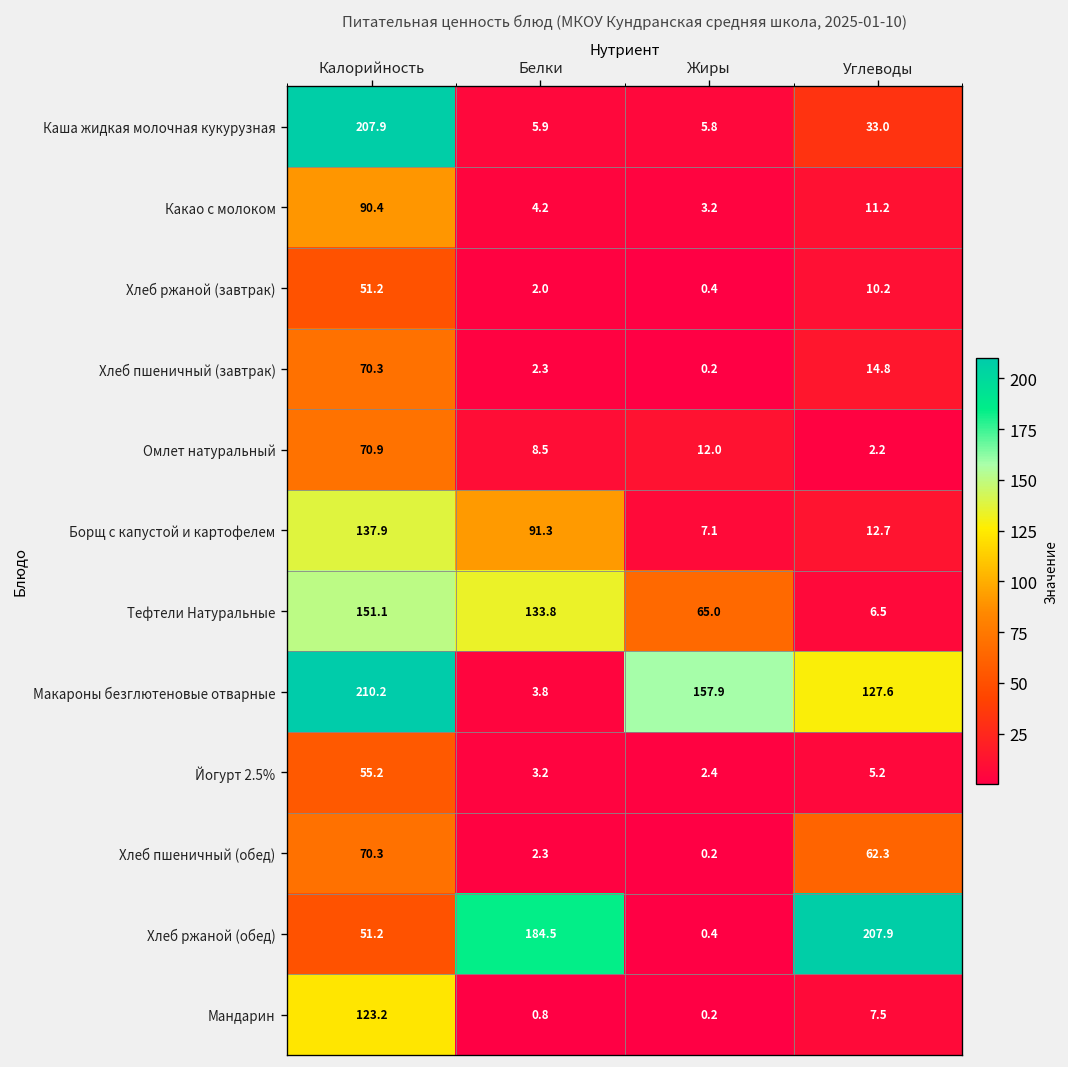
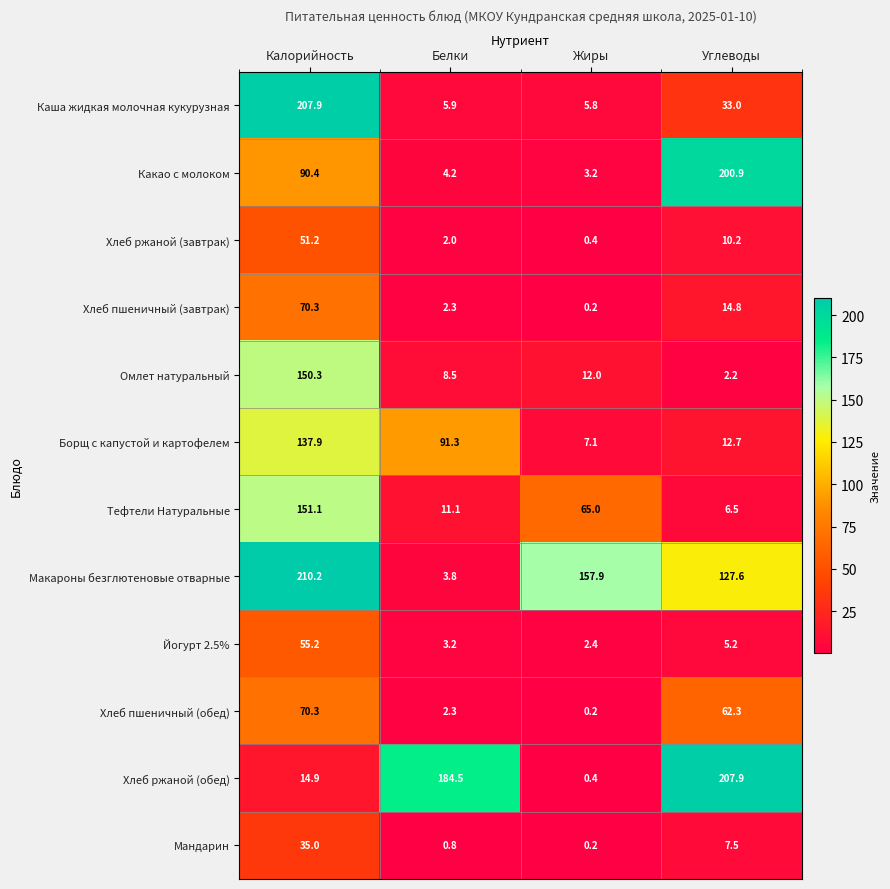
  {
    "Каша жидкая молочная кукурузная": {
      "Калорийность": 207.9,
      "Белки": 5.9,
      "Жиры": 5.8,
      "Углеводы": 33.0
    },
    "Какао с молоком": {
      "Калорийность": 90.4,
      "Белки": 4.2,
      "Жиры": 3.2,
-     "Углеводы": 11.2
+     "Углеводы": 200.9
    },
    "Хлеб ржаной (завтрак)": {
      "Калорийность": 51.2,
      "Белки": 2.0,
      "Жиры": 0.4,
      "Углеводы": 10.2
    },
    "Хлеб пшеничный (завтрак)": {
      "Калорийность": 70.3,
      "Белки": 2.3,
      "Жиры": 0.2,
      "Углеводы": 14.8
    },
    "Омлет натуральный": {
-     "Калорийность": 70.9,
+     "Калорийность": 150.3,
      "Белки": 8.5,
      "Жиры": 12.0,
      "Углеводы": 2.2
    },
    "Борщ с капустой и картофелем": {
      "Калорийность": 137.9,
      "Белки": 91.3,
      "Жиры": 7.1,
      "Углеводы": 12.7
    },
    "Тефтели Натуральные": {
      "Калорийность": 151.1,
-     "Белки": 133.8,
+     "Белки": 11.1,
      "Жиры": 65.0,
      "Углеводы": 6.5
    },
    "Макароны безглютеновые отварные": {
      "Калорийность": 210.2,
      "Белки": 3.8,
      "Жиры": 157.9,
      "Углеводы": 127.6
    },
    "Йогурт 2.5%": {
      "Калорийность": 55.2,
      "Белки": 3.2,
      "Жиры": 2.4,
      "Углеводы": 5.2
    },
    "Хлеб пшеничный (обед)": {
      "Калорийность": 70.3,
      "Белки": 2.3,
      "Жиры": 0.2,
      "Углеводы": 62.3
    },
    "Хлеб ржаной (обед)": {
-     "Калорийность": 51.2,
+     "Калорийность": 14.9,
      "Белки": 184.5,
      "Жиры": 0.4,
      "Углеводы": 207.9
    },
    "Мандарин": {
-     "Калорийность": 123.2,
+     "Калорийность": 35.0,
      "Белки": 0.8,
      "Жиры": 0.2,
      "Углеводы": 7.5
    }
  }
